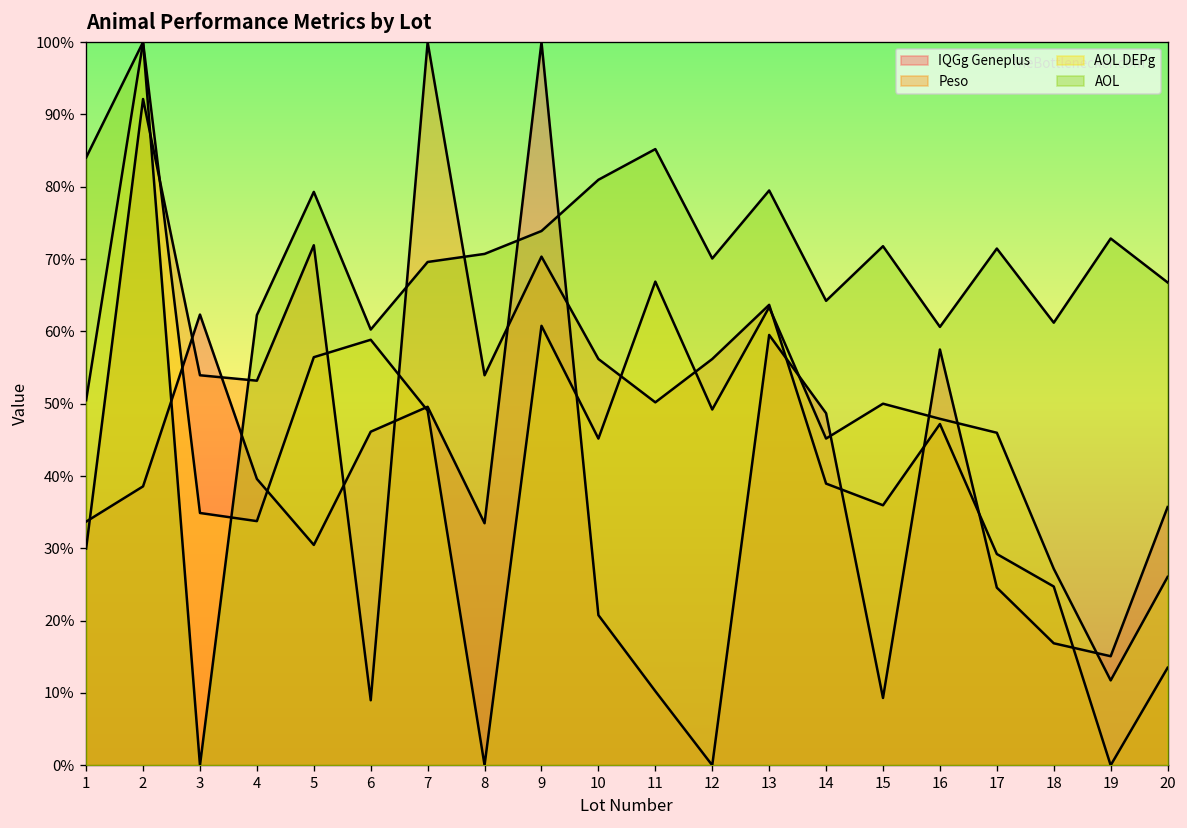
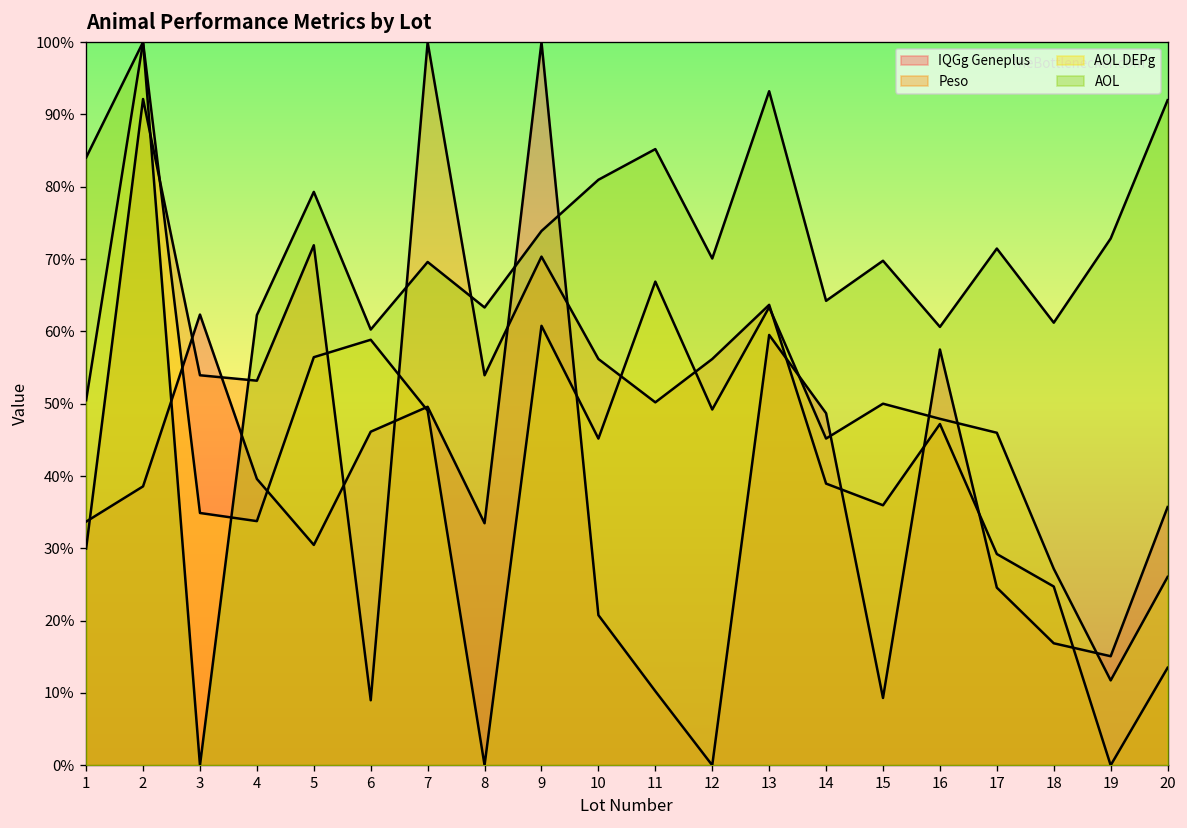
  {
    "AOL": {
      "1": "84%",
      "3": "0%",
      "4": "62%",
      "5": "79%",
      "6": "60%",
      "7": "70%",
-     "8": "71%",
+     "8": "63%",
      "9": "74%",
      "10": "81%",
      "11": "85%",
      "12": "70%",
-     "13": "79%",
+     "13": "93%",
      "14": "64%",
-     "15": "72%",
+     "15": "70%",
      "16": "61%",
      "17": "71%",
      "18": "61%",
      "19": "73%",
-     "20": "67%"
+     "20": "92%"
    }
  }
